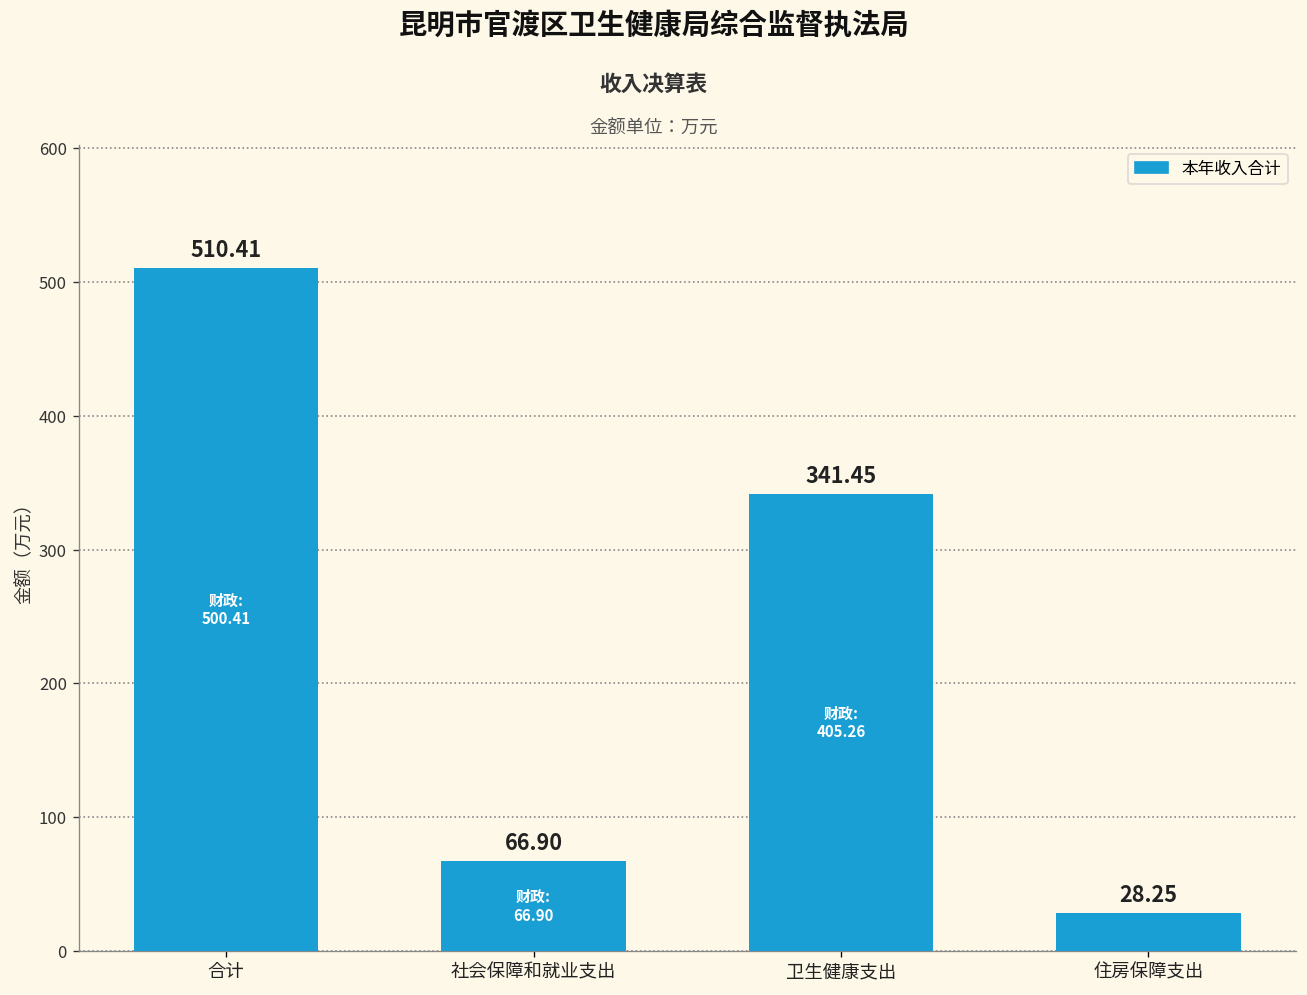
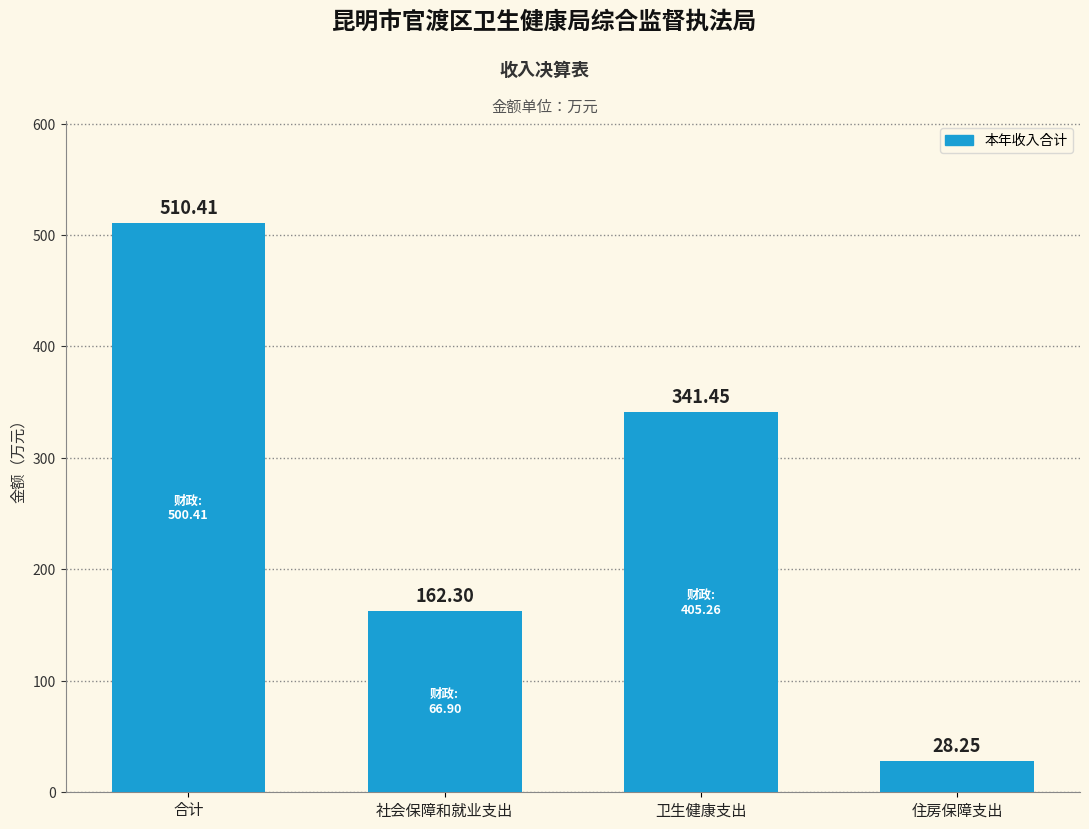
  {
    "合计": 510.41,
-   "社会保障和就业支出": 66.90,
+   "社会保障和就业支出": 162.30,
    "卫生健康支出": 341.45,
    "住房保障支出": 28.25
  }
